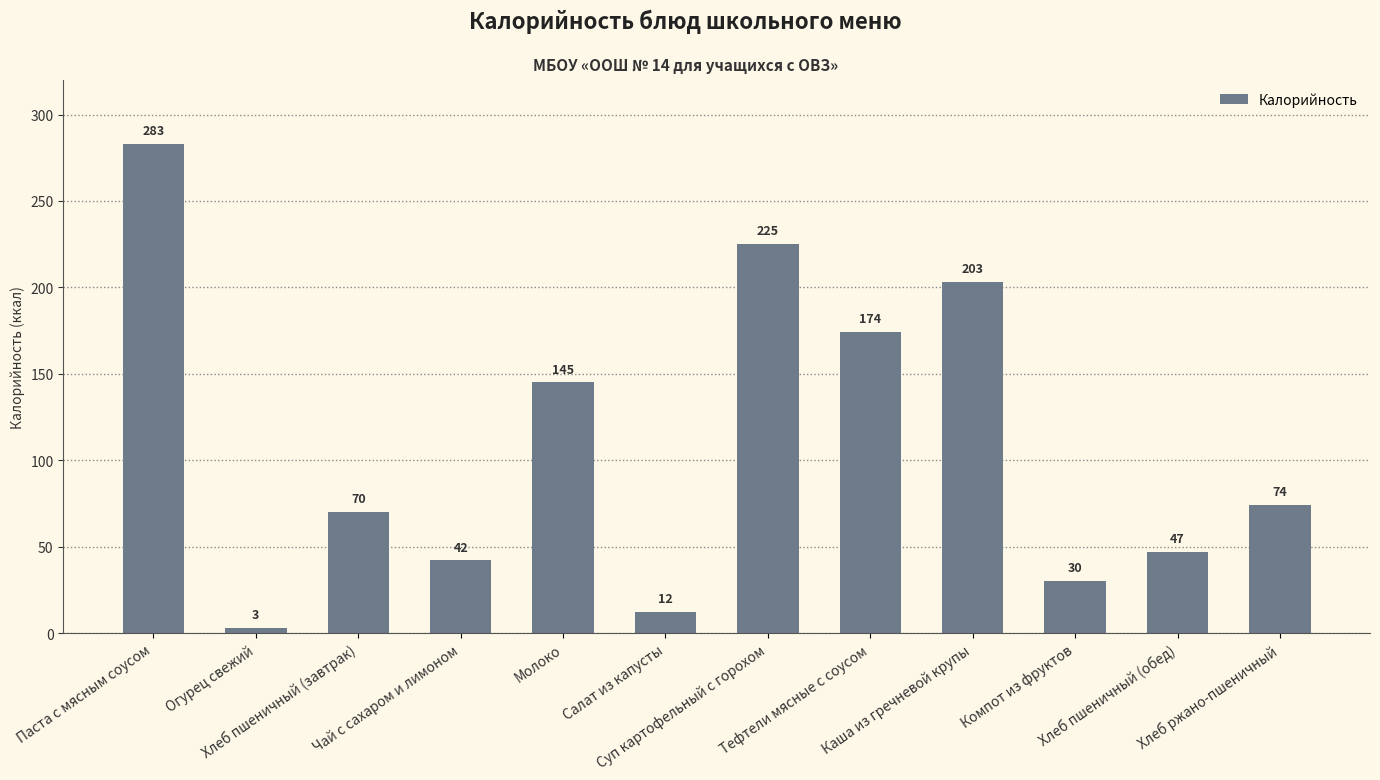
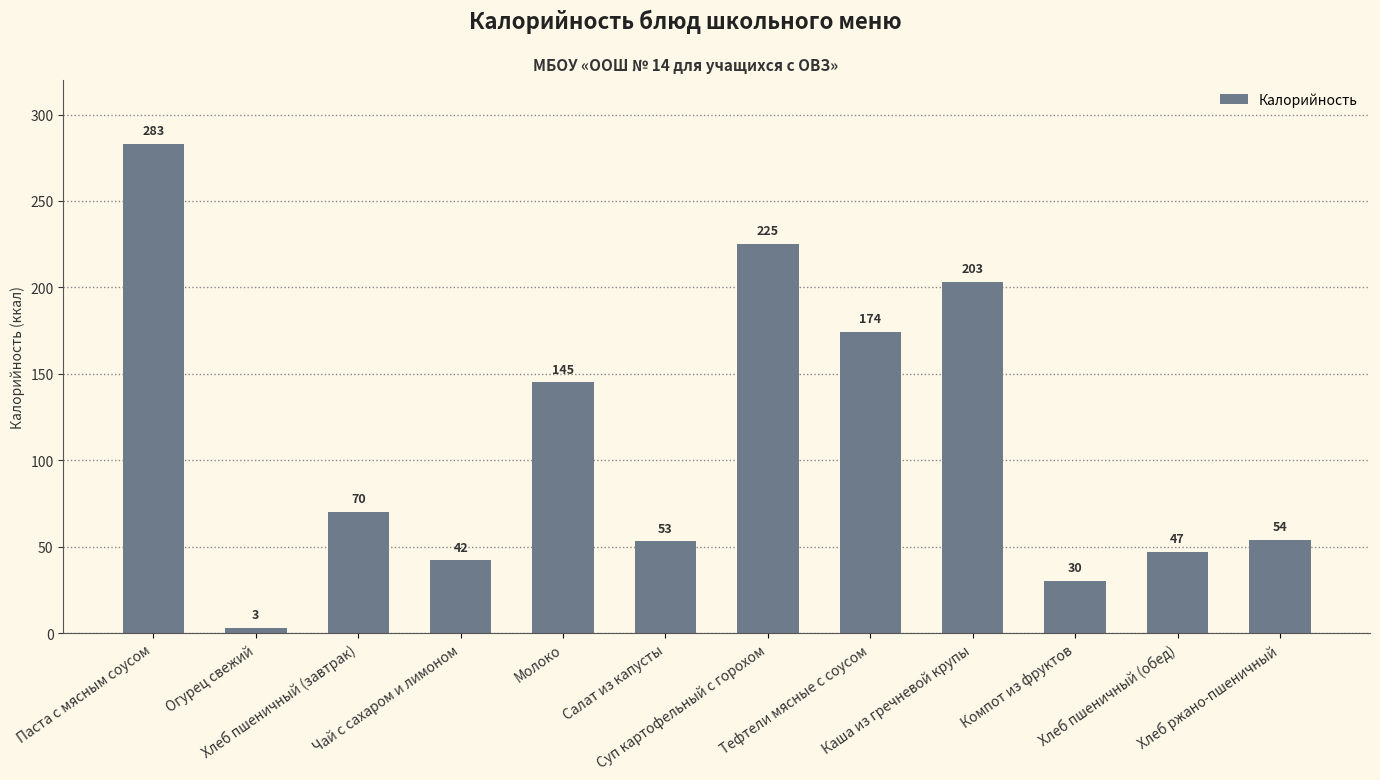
  {
    "Паста с мясным соусом": 283,
    "Огурец свежий": 3,
    "Хлеб пшеничный (завтрак)": 70,
    "Чай с сахаром и лимоном": 42,
    "Молоко": 145,
-   "Салат из капусты": 12,
+   "Салат из капусты": 53,
    "Суп картофельный с горохом": 225,
    "Тефтели мясные с соусом": 174,
    "Каша из гречневой крупы": 203,
    "Компот из фруктов": 30,
    "Хлеб пшеничный (обед)": 47,
-   "Хлеб ржано-пшеничный": 74
+   "Хлеб ржано-пшеничный": 54
  }
